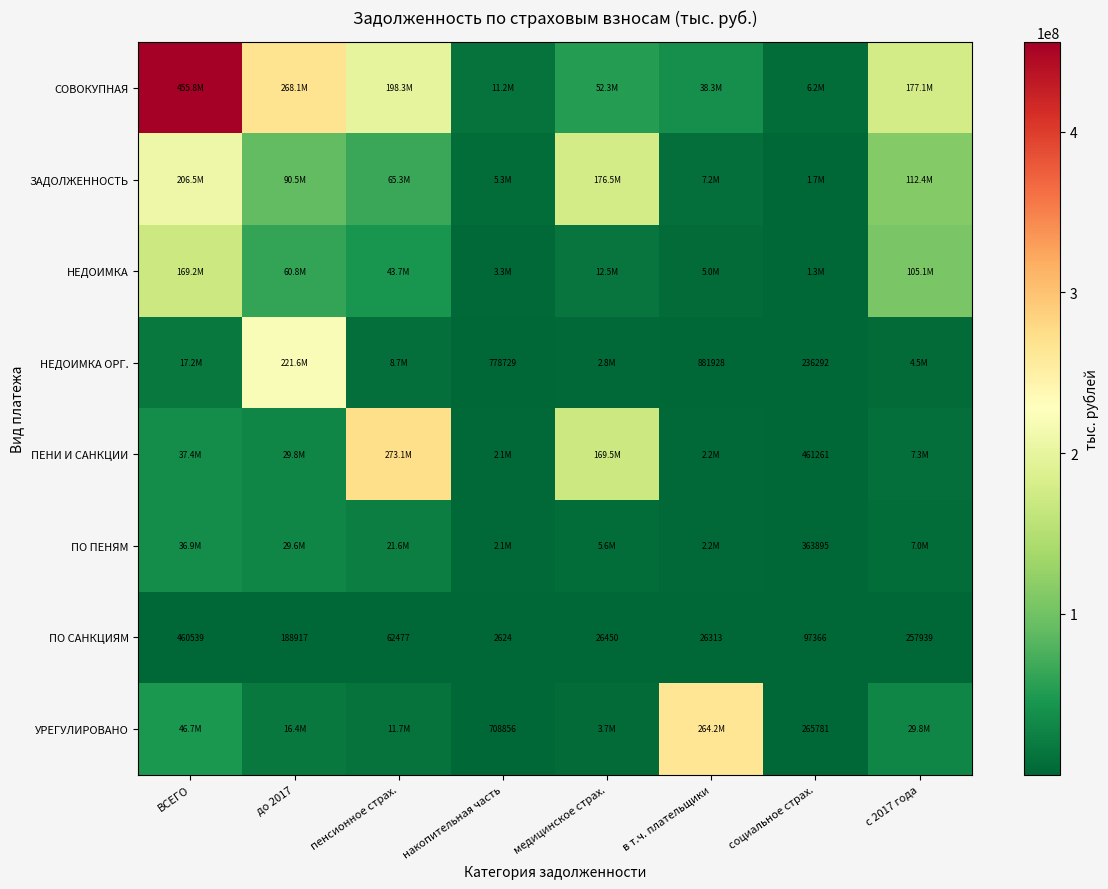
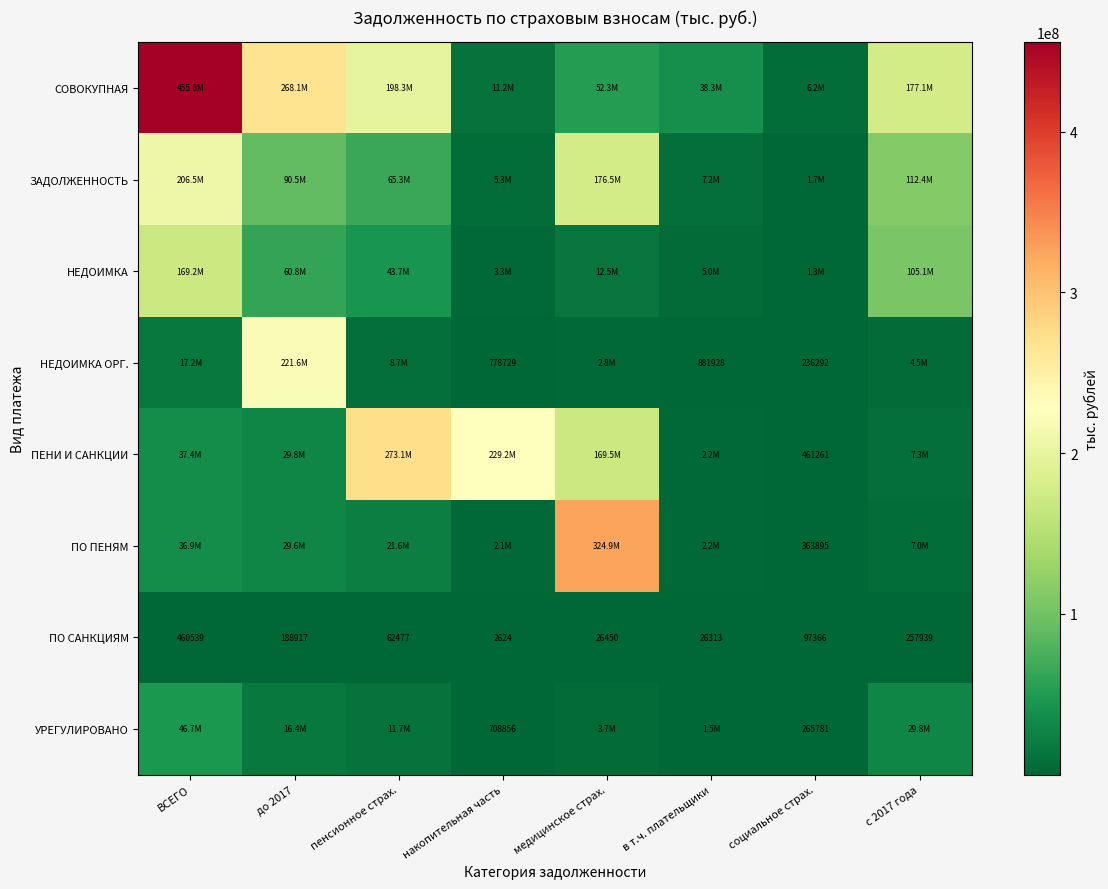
  {
    "СОВОКУПНАЯ": {
      "ВСЕГО": "455.8M",
      "до 2017": "268.1M",
      "пенсионное страх.": "198.3M",
      "накопительная часть": "11.2M",
      "медицинское страх.": "52.3M",
      "в т.ч. плательщики": "38.3M",
      "социальное страх.": "6.2M",
      "с 2017 года": "177.1M"
    },
    "ЗАДОЛЖЕННОСТЬ": {
      "ВСЕГО": "206.5M",
      "до 2017": "90.5M",
      "пенсионное страх.": "65.3M",
      "накопительная часть": "5.3M",
      "медицинское страх.": "176.5M",
      "в т.ч. плательщики": "7.2M",
      "социальное страх.": "1.7M",
      "с 2017 года": "112.4M"
    },
    "НЕДОИМКА": {
      "ВСЕГО": "169.2M",
      "до 2017": "60.8M",
      "пенсионное страх.": "43.7M",
      "накопительная часть": "3.3M",
      "медицинское страх.": "12.5M",
      "в т.ч. плательщики": "5.0M",
      "социальное страх.": "1.3M",
      "с 2017 года": "105.1M"
    },
    "НЕДОИМКА ОРГ.": {
      "ВСЕГО": "17.2M",
      "до 2017": "221.6M",
      "пенсионное страх.": "8.7M",
      "накопительная часть": "778729",
      "медицинское страх.": "2.8M",
      "в т.ч. плательщики": "881928",
      "социальное страх.": "236292",
      "с 2017 года": "4.5M"
    },
    "ПЕНИ И САНКЦИИ": {
      "ВСЕГО": "37.4M",
      "до 2017": "29.8M",
      "пенсионное страх.": "273.1M",
-     "накопительная часть": "2.1M",
+     "накопительная часть": "229.2M",
      "медицинское страх.": "169.5M",
      "в т.ч. плательщики": "2.2M",
      "социальное страх.": "461261",
      "с 2017 года": "7.3M"
    },
    "ПО ПЕНЯМ": {
      "ВСЕГО": "36.9M",
      "до 2017": "29.6M",
      "пенсионное страх.": "21.6M",
      "накопительная часть": "2.1M",
-     "медицинское страх.": "5.6M",
+     "медицинское страх.": "324.9M",
      "в т.ч. плательщики": "2.2M",
      "социальное страх.": "363895",
      "с 2017 года": "7.0M"
    },
    "ПО САНКЦИЯМ": {
      "ВСЕГО": "460539",
      "до 2017": "188917",
      "пенсионное страх.": "62477",
      "накопительная часть": "2624",
      "медицинское страх.": "26450",
      "в т.ч. плательщики": "26313",
      "социальное страх.": "97366",
      "с 2017 года": "257939"
    },
    "УРЕГУЛИРОВАНО": {
      "ВСЕГО": "46.7M",
      "до 2017": "16.4M",
      "пенсионное страх.": "11.7M",
      "накопительная часть": "708856",
      "медицинское страх.": "3.7M",
-     "в т.ч. плательщики": "264.2M",
+     "в т.ч. плательщики": "1.5M",
      "социальное страх.": "265781",
      "с 2017 года": "29.8M"
    }
  }
